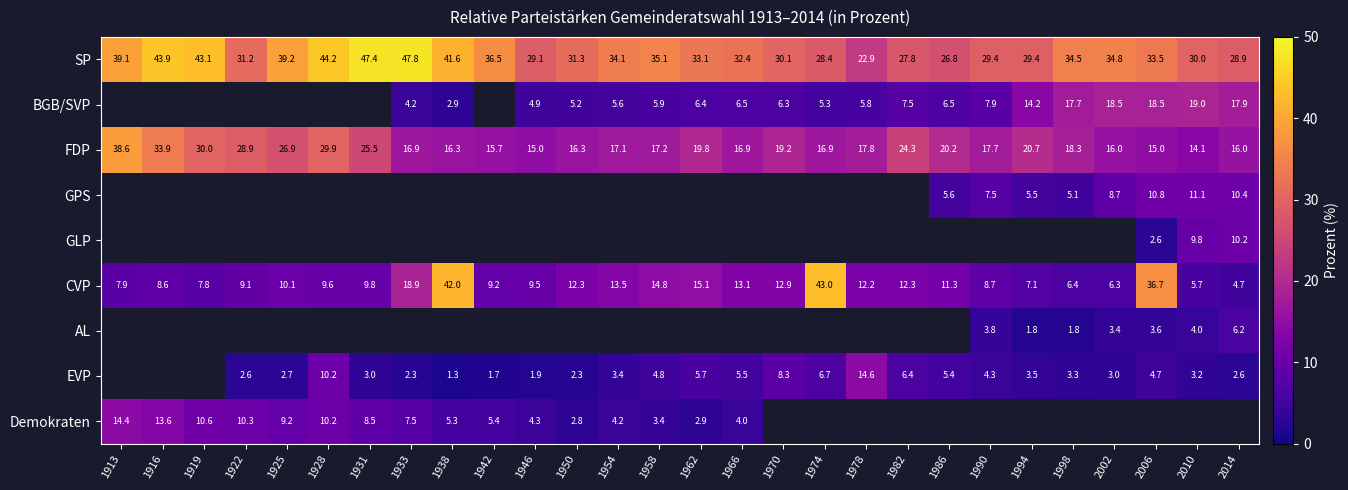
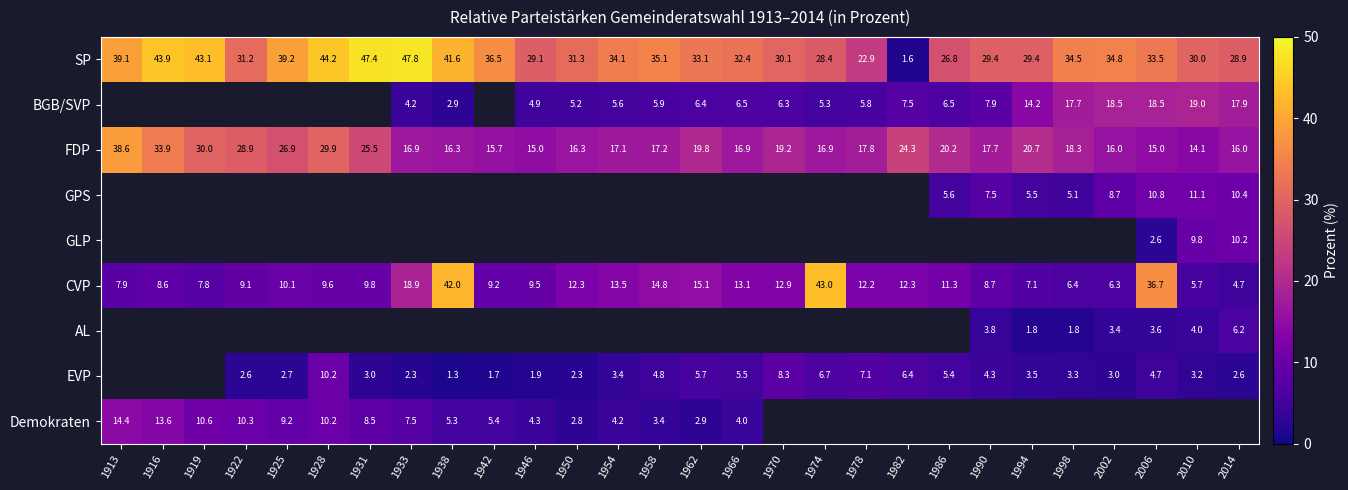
  {
    "SP": {
      "1913": 39.1,
      "1916": 43.9,
      "1919": 43.1,
      "1922": 31.2,
      "1925": 39.2,
      "1928": 44.2,
      "1931": 47.4,
      "1933": 47.8,
      "1938": 41.6,
      "1942": 36.5,
      "1946": 29.1,
      "1950": 31.3,
      "1954": 34.1,
      "1958": 35.1,
      "1962": 33.1,
      "1966": 32.4,
      "1970": 30.1,
      "1974": 28.4,
      "1978": 22.9,
-     "1982": 27.8,
+     "1982": 1.6,
      "1986": 26.8,
      "1990": 29.4,
      "1994": 29.4,
      "1998": 34.5,
      "2002": 34.8,
      "2006": 33.5,
      "2010": 30.0,
      "2014": 28.9
    },
    "BGB/SVP": {
      "1933": 4.2,
      "1938": 2.9,
      "1946": 4.9,
      "1950": 5.2,
      "1954": 5.6,
      "1958": 5.9,
      "1962": 6.4,
      "1966": 6.5,
      "1970": 6.3,
      "1974": 5.3,
      "1978": 5.8,
      "1982": 7.5,
      "1986": 6.5,
      "1990": 7.9,
      "1994": 14.2,
      "1998": 17.7,
      "2002": 18.5,
      "2006": 18.5,
      "2010": 19.0,
      "2014": 17.9
    },
    "FDP": {
      "1913": 38.6,
      "1916": 33.9,
      "1919": 30.0,
      "1922": 28.9,
      "1925": 26.9,
      "1928": 29.9,
      "1931": 25.5,
      "1933": 16.9,
      "1938": 16.3,
      "1942": 15.7,
      "1946": 15.0,
      "1950": 16.3,
      "1954": 17.1,
      "1958": 17.2,
      "1962": 19.8,
      "1966": 16.9,
      "1970": 19.2,
      "1974": 16.9,
      "1978": 17.8,
      "1982": 24.3,
      "1986": 20.2,
      "1990": 17.7,
      "1994": 20.7,
      "1998": 18.3,
      "2002": 16.0,
      "2006": 15.0,
      "2010": 14.1,
      "2014": 16.0
    },
    "GPS": {
      "1986": 5.6,
      "1990": 7.5,
      "1994": 5.5,
      "1998": 5.1,
      "2002": 8.7,
      "2006": 10.8,
      "2010": 11.1,
      "2014": 10.4
    },
    "GLP": {
      "2006": 2.6,
      "2010": 9.8,
      "2014": 10.2
    },
    "CVP": {
      "1913": 7.9,
      "1916": 8.6,
      "1919": 7.8,
      "1922": 9.1,
      "1925": 10.1,
      "1928": 9.6,
      "1931": 9.8,
      "1933": 18.9,
      "1938": 42.0,
      "1942": 9.2,
      "1946": 9.5,
      "1950": 12.3,
      "1954": 13.5,
      "1958": 14.8,
      "1962": 15.1,
      "1966": 13.1,
      "1970": 12.9,
      "1974": 43.0,
      "1978": 12.2,
      "1982": 12.3,
      "1986": 11.3,
      "1990": 8.7,
      "1994": 7.1,
      "1998": 6.4,
      "2002": 6.3,
      "2006": 36.7,
      "2010": 5.7,
      "2014": 4.7
    },
    "AL": {
      "1990": 3.8,
      "1994": 1.8,
      "1998": 1.8,
      "2002": 3.4,
      "2006": 3.6,
      "2010": 4.0,
      "2014": 6.2
    },
    "EVP": {
      "1922": 2.6,
      "1925": 2.7,
      "1928": 10.2,
      "1931": 3.0,
      "1933": 2.3,
      "1938": 1.3,
      "1942": 1.7,
      "1946": 1.9,
      "1950": 2.3,
      "1954": 3.4,
      "1958": 4.8,
      "1962": 5.7,
      "1966": 5.5,
      "1970": 8.3,
      "1974": 6.7,
-     "1978": 14.6,
+     "1978": 7.1,
      "1982": 6.4,
      "1986": 5.4,
      "1990": 4.3,
      "1994": 3.5,
      "1998": 3.3,
      "2002": 3.0,
      "2006": 4.7,
      "2010": 3.2,
      "2014": 2.6
    },
    "Demokraten": {
      "1913": 14.4,
      "1916": 13.6,
      "1919": 10.6,
      "1922": 10.3,
      "1925": 9.2,
      "1928": 10.2,
      "1931": 8.5,
      "1933": 7.5,
      "1938": 5.3,
      "1942": 5.4,
      "1946": 4.3,
      "1950": 2.8,
      "1954": 4.2,
      "1958": 3.4,
      "1962": 2.9,
      "1966": 4.0
    }
  }
